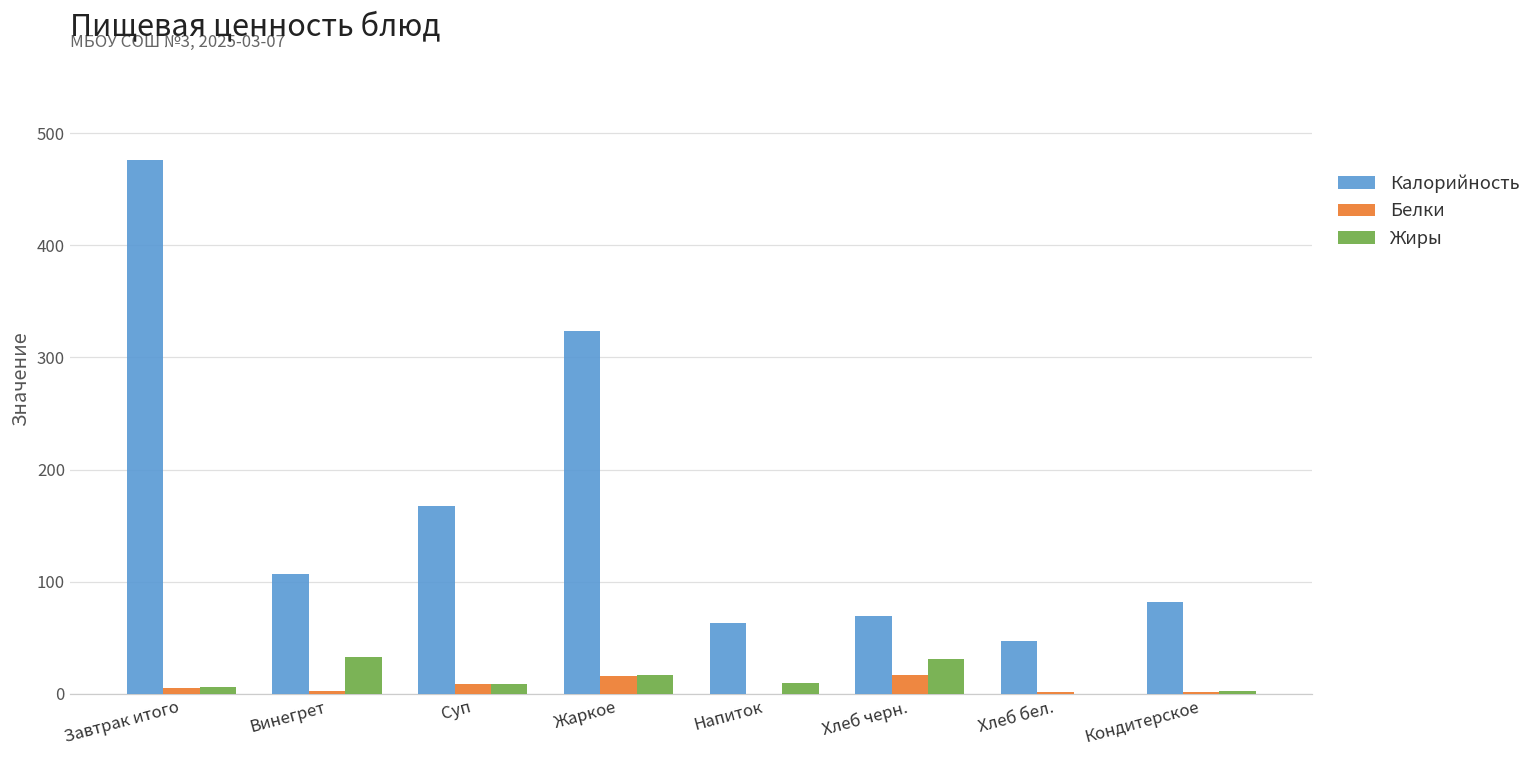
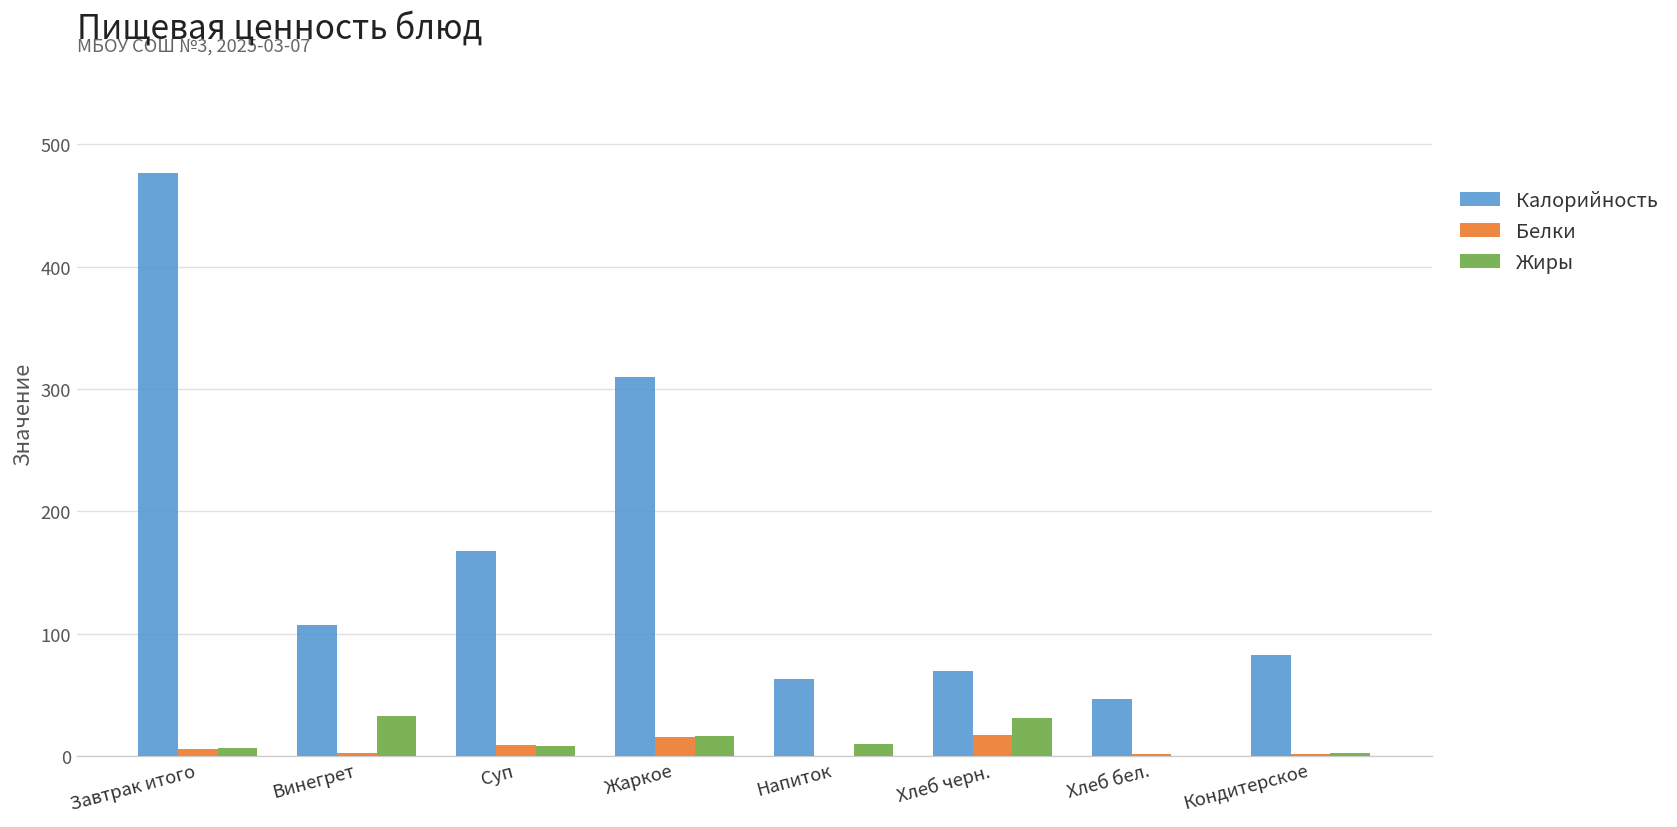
  {
    "Калорийность": {
      "Завтрак итого": 476,
      "Винегрет": 107,
      "Суп": 167,
-     "Жаркое": 324,
+     "Жаркое": 310,
      "Напиток": 63,
      "Хлеб черн.": 70,
      "Хлеб бел.": 47,
      "Кондитерское": 82
    },
    "Белки": {
      "Завтрак итого": 5,
      "Винегрет": 3,
      "Суп": 9,
      "Жаркое": 16,
      "Хлеб черн.": 17
    },
    "Жиры": {
      "Завтрак итого": 7,
      "Винегрет": 33,
      "Суп": 8,
      "Жаркое": 17,
      "Напиток": 10,
      "Хлеб черн.": 31
    }
  }
